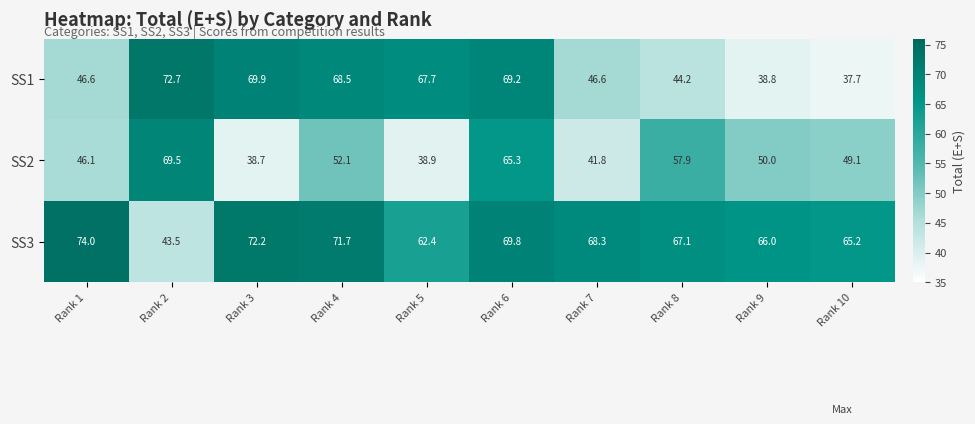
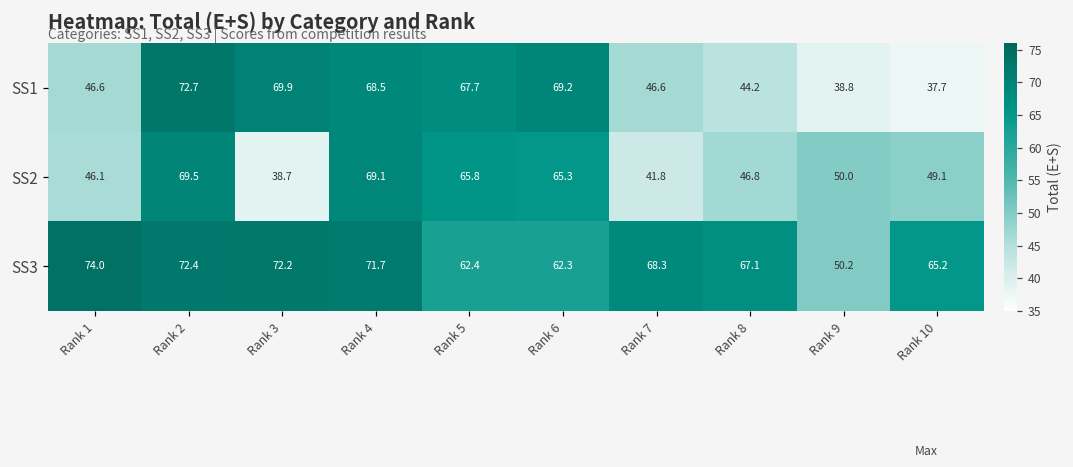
  {
    "SS1": {
      "Rank 1": 46.6,
      "Rank 2": 72.7,
      "Rank 3": 69.9,
      "Rank 4": 68.5,
      "Rank 5": 67.7,
      "Rank 6": 69.2,
      "Rank 7": 46.6,
      "Rank 8": 44.2,
      "Rank 9": 38.8,
      "Rank 10": 37.7
    },
    "SS2": {
      "Rank 1": 46.1,
      "Rank 2": 69.5,
      "Rank 3": 38.7,
-     "Rank 4": 52.1,
-     "Rank 5": 38.9,
+     "Rank 4": 69.1,
+     "Rank 5": 65.8,
      "Rank 6": 65.3,
      "Rank 7": 41.8,
-     "Rank 8": 57.9,
+     "Rank 8": 46.8,
      "Rank 9": 50.0,
      "Rank 10": 49.1
    },
    "SS3": {
      "Rank 1": 74.0,
-     "Rank 2": 43.5,
+     "Rank 2": 72.4,
      "Rank 3": 72.2,
      "Rank 4": 71.7,
      "Rank 5": 62.4,
-     "Rank 6": 69.8,
+     "Rank 6": 62.3,
      "Rank 7": 68.3,
      "Rank 8": 67.1,
-     "Rank 9": 66.0,
+     "Rank 9": 50.2,
      "Rank 10": 65.2
    }
  }
